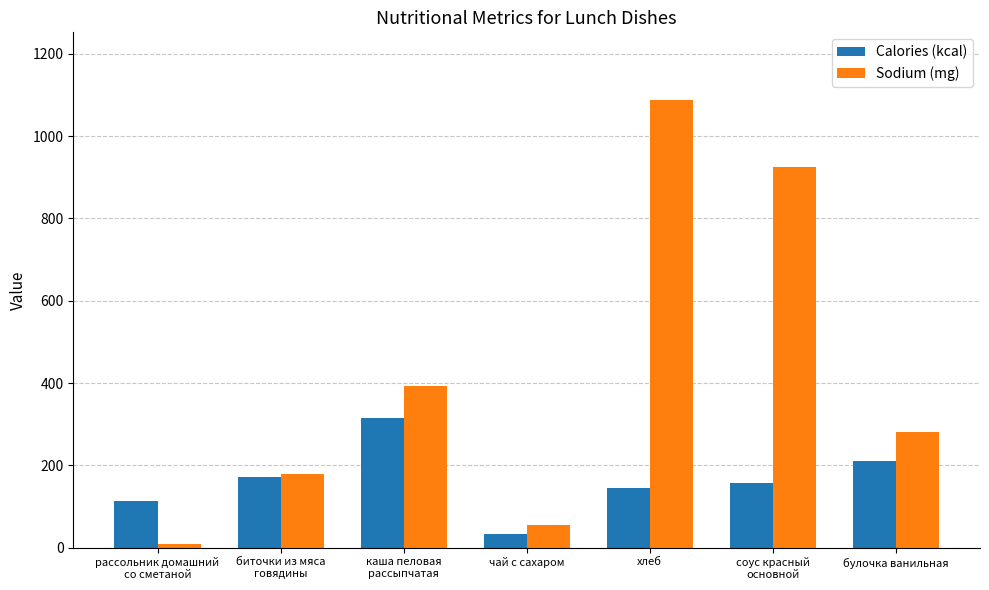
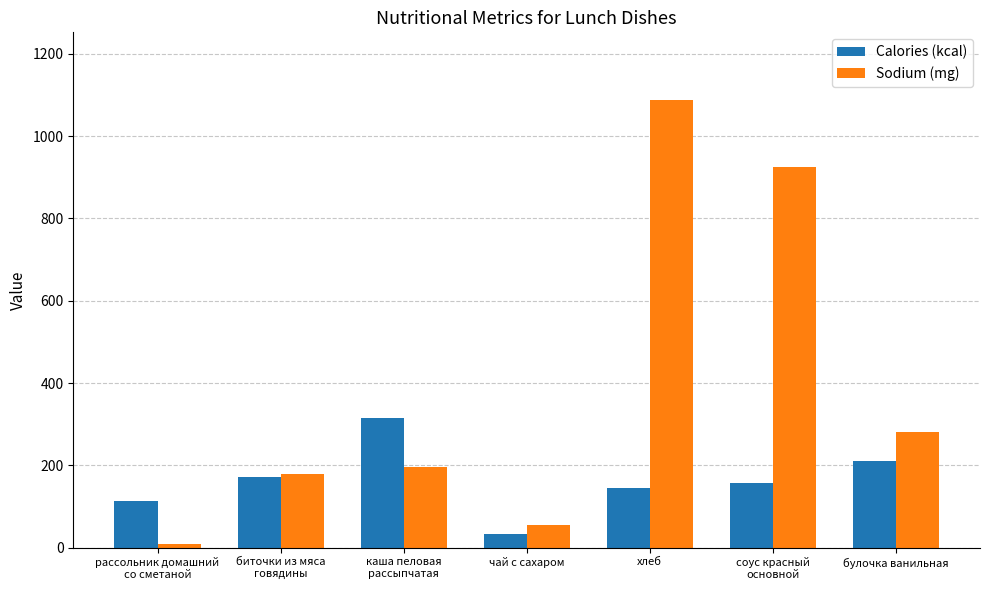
  {
    "Calories (kcal)": {
      "рассольник домашний со сметаной": 110,
      "биточки из мяса говядины": 170,
      "каша пеловая рассыпчатая": 320,
      "чай с сахаром": 30,
      "хлеб": 150,
      "соус красный основной": 160,
      "булочка ванильная": 210
    },
    "Sodium (mg)": {
      "рассольник домашний со сметаной": 10,
      "биточки из мяса говядины": 180,
-     "каша пеловая рассыпчатая": 390,
+     "каша пеловая рассыпчатая": 200,
      "чай с сахаром": 50,
      "хлеб": 1090,
      "соус красный основной": 930,
      "булочка ванильная": 280
    }
  }
